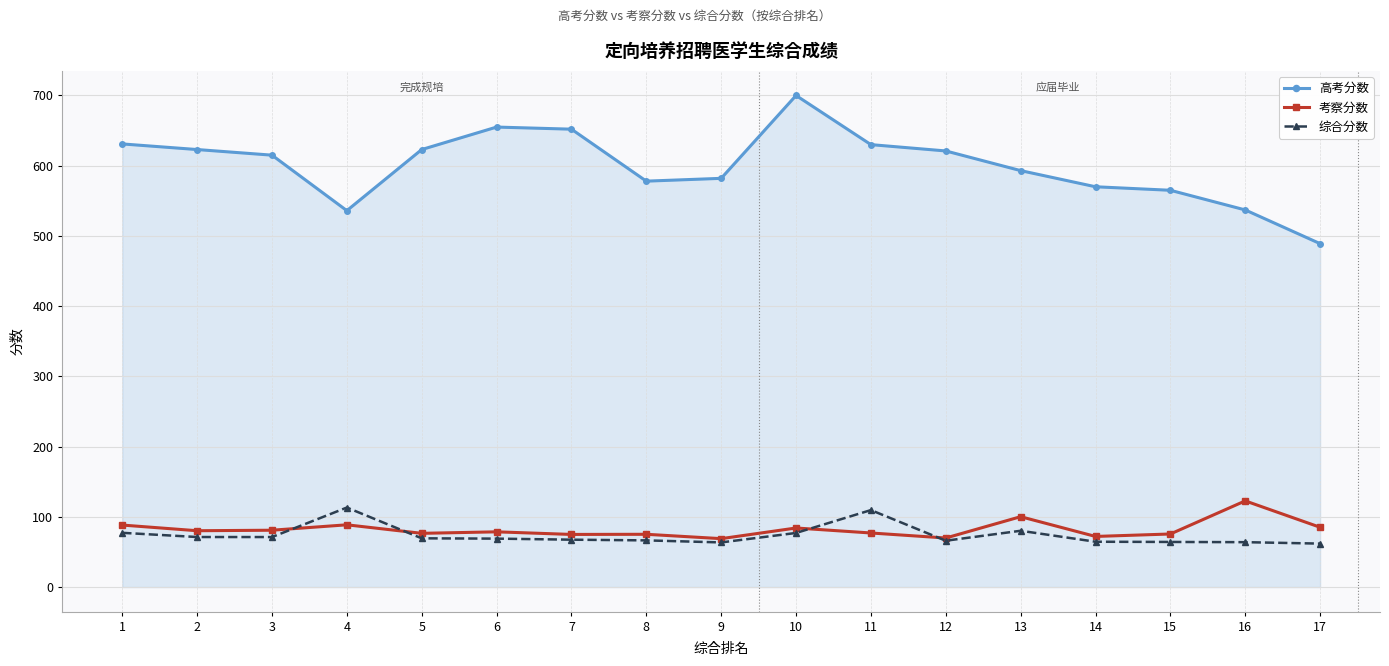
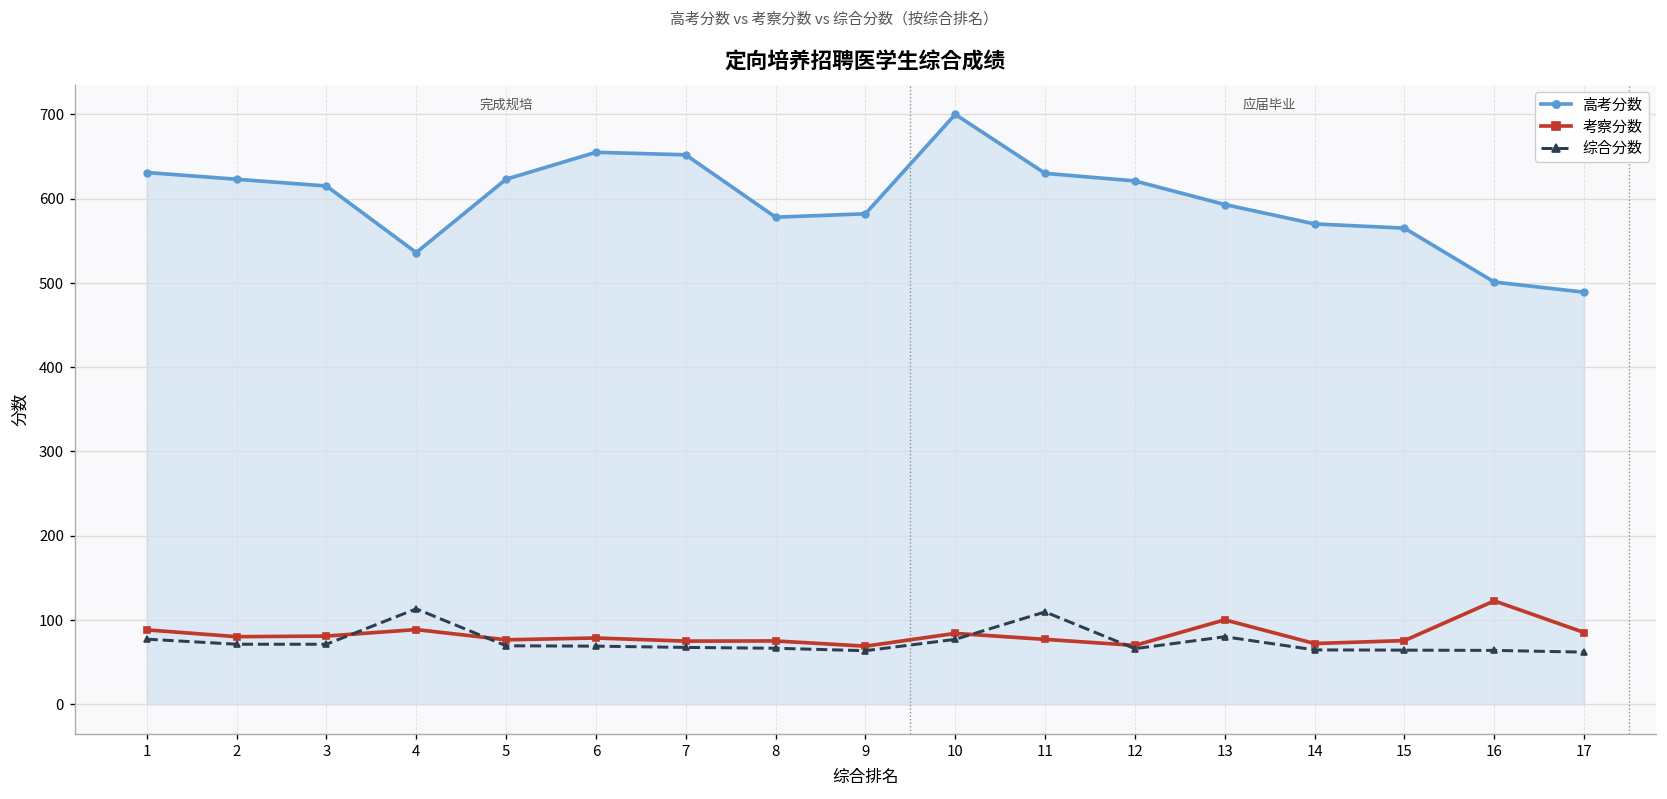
  {
    "高考分数": {
      "1": 630,
      "2": 620,
      "3": 620,
      "4": 540,
      "5": 620,
      "6": 660,
      "7": 650,
      "8": 580,
      "9": 580,
      "10": 700,
      "11": 630,
      "12": 620,
      "13": 590,
      "14": 570,
      "15": 570,
-     "16": 540,
+     "16": 500,
      "17": 490
    },
    "考察分数": {
      "1": 90,
      "2": 80,
      "3": 80,
      "4": 90,
      "5": 80,
      "6": 80,
      "7": 70,
      "8": 80,
      "9": 70,
      "10": 80,
      "11": 80,
      "12": 70,
      "13": 100,
      "14": 70,
      "15": 80,
      "16": 120,
      "17": 90
    },
    "综合分数": {
      "1": 80,
      "2": 70,
      "3": 70,
      "4": 110,
      "5": 70,
      "6": 70,
      "7": 70,
      "8": 70,
      "9": 60,
      "10": 80,
      "11": 110,
      "12": 70,
      "13": 80,
      "14": 60,
      "15": 60,
      "16": 60,
      "17": 60
    }
  }
